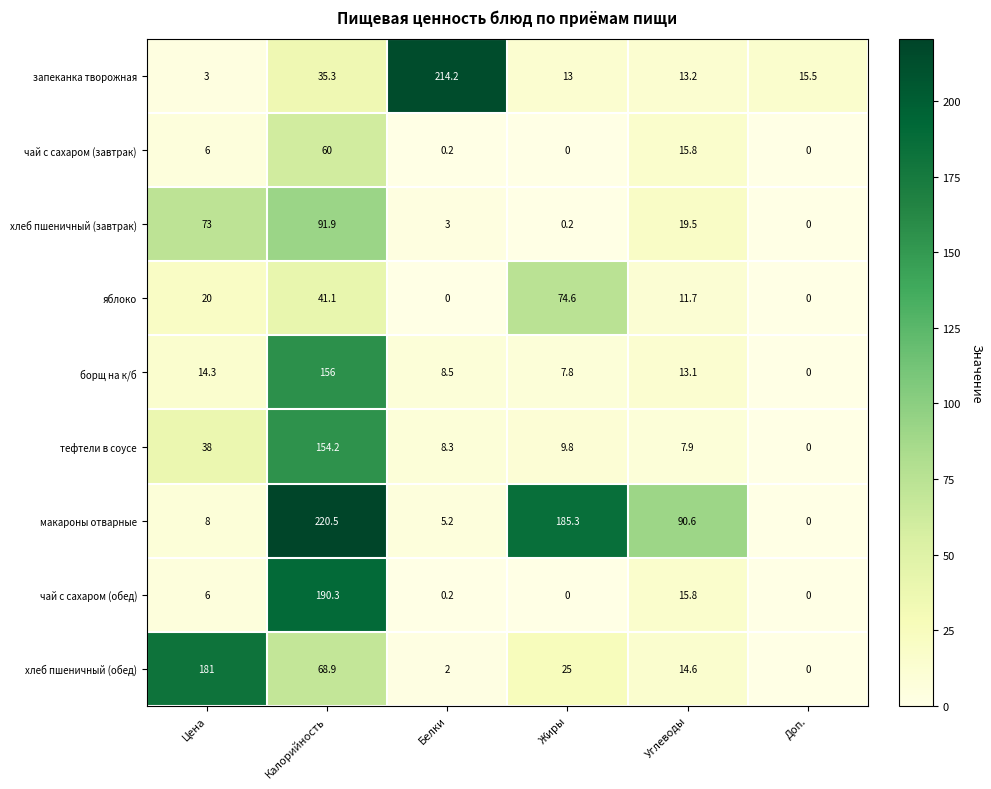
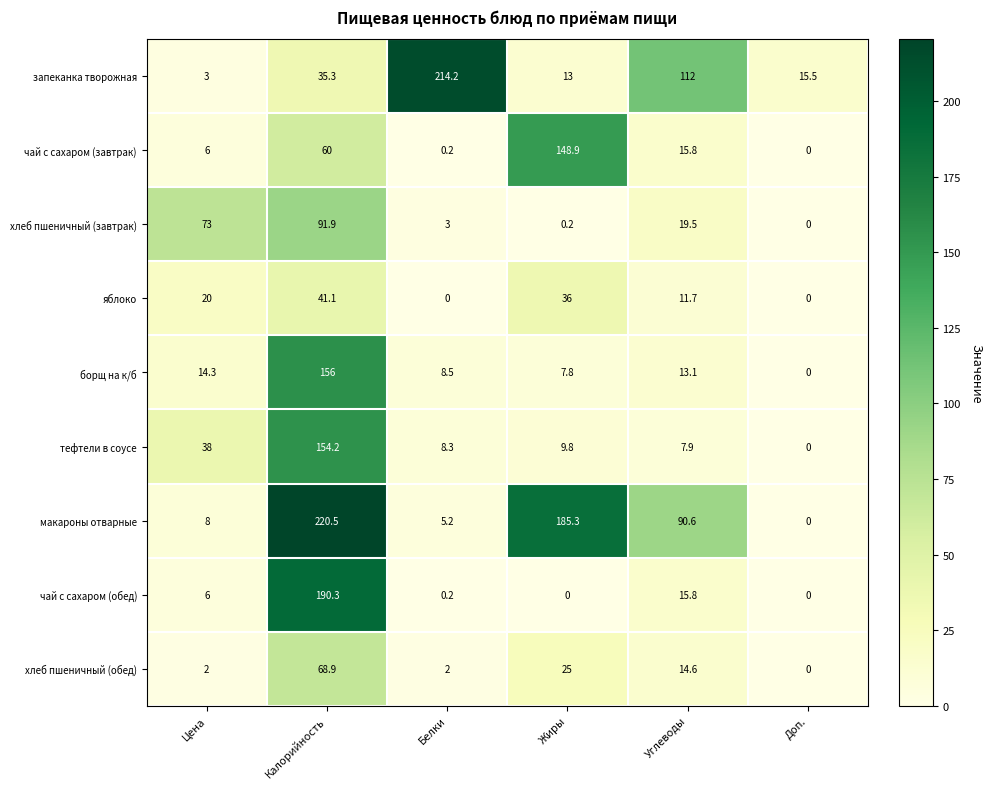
  {
    "запеканка творожная": {
      "Цена": 3,
      "Калорийность": 35.3,
      "Белки": 214.2,
      "Жиры": 13,
-     "Углеводы": 13.2,
+     "Углеводы": 112,
      "Доп.": 15.5
    },
    "чай с сахаром (завтрак)": {
      "Цена": 6,
      "Калорийность": 60,
      "Белки": 0.2,
-     "Жиры": 0,
+     "Жиры": 148.9,
      "Углеводы": 15.8,
      "Доп.": 0
    },
    "хлеб пшеничный (завтрак)": {
      "Цена": 73,
      "Калорийность": 91.9,
      "Белки": 3,
      "Жиры": 0.2,
      "Углеводы": 19.5,
      "Доп.": 0
    },
    "яблоко": {
      "Цена": 20,
      "Калорийность": 41.1,
      "Белки": 0,
-     "Жиры": 74.6,
+     "Жиры": 36,
      "Углеводы": 11.7,
      "Доп.": 0
    },
    "борщ на к/б": {
      "Цена": 14.3,
      "Калорийность": 156,
      "Белки": 8.5,
      "Жиры": 7.8,
      "Углеводы": 13.1,
      "Доп.": 0
    },
    "тефтели в соусе": {
      "Цена": 38,
      "Калорийность": 154.2,
      "Белки": 8.3,
      "Жиры": 9.8,
      "Углеводы": 7.9,
      "Доп.": 0
    },
    "макароны отварные": {
      "Цена": 8,
      "Калорийность": 220.5,
      "Белки": 5.2,
      "Жиры": 185.3,
      "Углеводы": 90.6,
      "Доп.": 0
    },
    "чай с сахаром (обед)": {
      "Цена": 6,
      "Калорийность": 190.3,
      "Белки": 0.2,
      "Жиры": 0,
      "Углеводы": 15.8,
      "Доп.": 0
    },
    "хлеб пшеничный (обед)": {
-     "Цена": 181,
+     "Цена": 2,
      "Калорийность": 68.9,
      "Белки": 2,
      "Жиры": 25,
      "Углеводы": 14.6,
      "Доп.": 0
    }
  }
